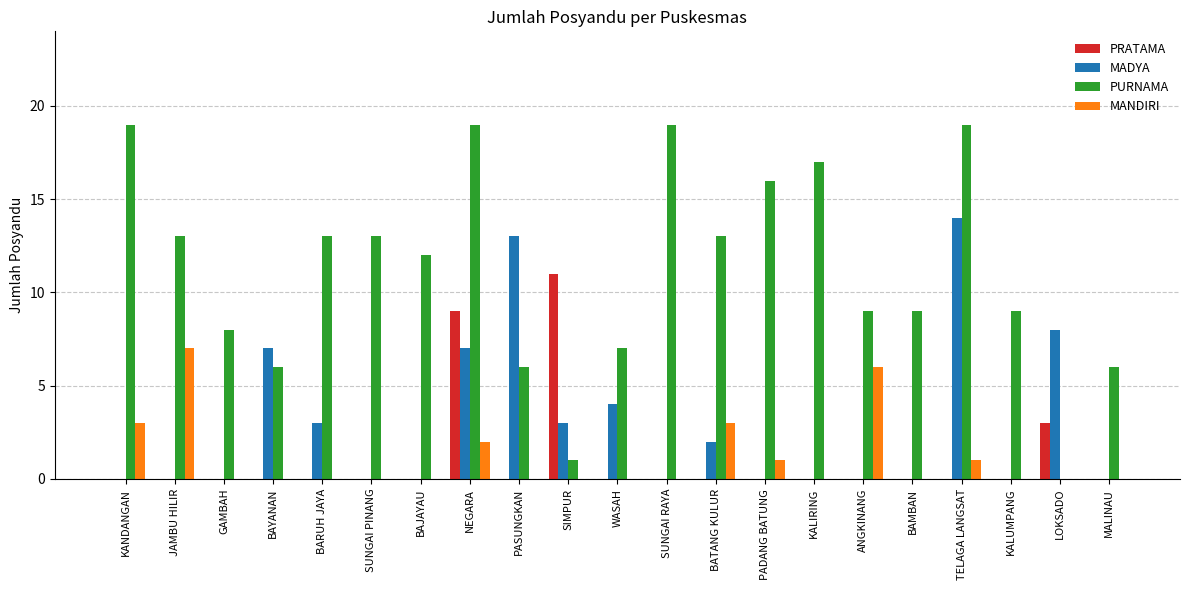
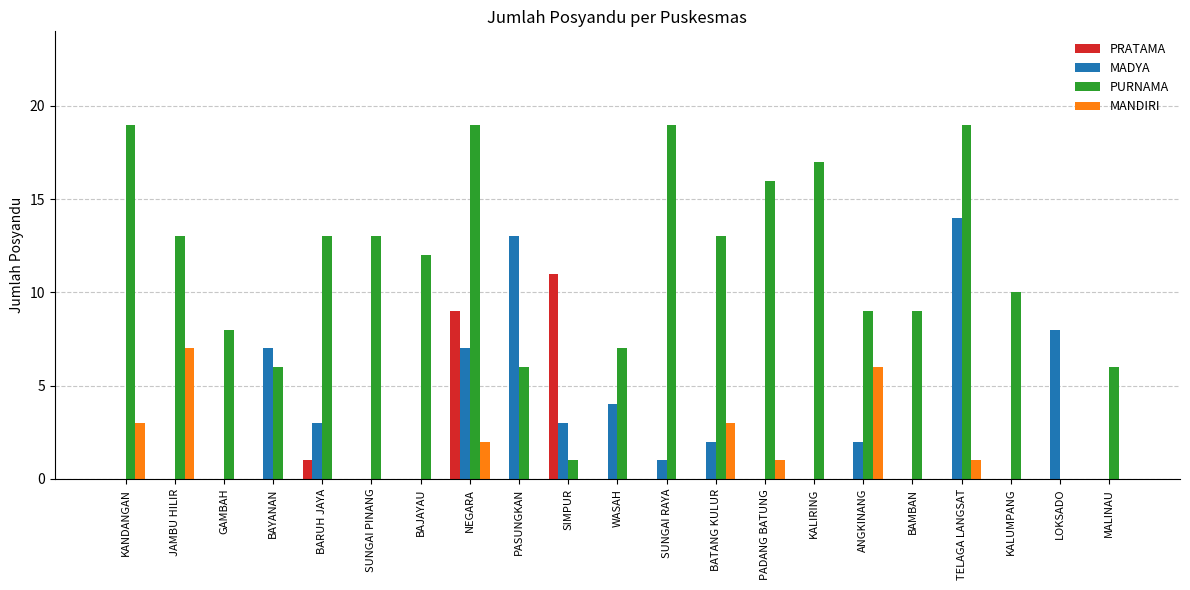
  {
    "PRATAMA": {
      "KANDANGAN": 0,
      "JAMBU HILIR": 0,
      "GAMBAH": 0,
      "BAYANAN": 0,
-     "BARUH JAYA": 0,
+     "BARUH JAYA": 1,
      "SUNGAI PINANG": 0,
      "BAJAYAU": 0,
      "NEGARA": 9,
      "PASUNGKAN": 0,
      "SIMPUR": 11,
      "WASAH": 0,
      "SUNGAI RAYA": 0,
      "BATANG KULUR": 0,
      "PADANG BATUNG": 0,
      "KALIRING": 0,
      "ANGKINANG": 0,
      "BAMBAN": 0,
      "TELAGA LANGSAT": 0,
      "KALUMPANG": 0,
-     "LOKSADO": 3,
+     "LOKSADO": 0,
      "MALINAU": 0
    },
    "MADYA": {
      "KANDANGAN": 0,
      "JAMBU HILIR": 0,
      "GAMBAH": 0,
      "BAYANAN": 7,
      "BARUH JAYA": 3,
      "SUNGAI PINANG": 0,
      "BAJAYAU": 0,
      "NEGARA": 7,
      "PASUNGKAN": 13,
      "SIMPUR": 3,
      "WASAH": 4,
-     "SUNGAI RAYA": 0,
+     "SUNGAI RAYA": 1,
      "BATANG KULUR": 2,
      "PADANG BATUNG": 0,
      "KALIRING": 0,
-     "ANGKINANG": 0,
+     "ANGKINANG": 2,
      "BAMBAN": 0,
      "TELAGA LANGSAT": 14,
      "KALUMPANG": 0,
      "LOKSADO": 8,
      "MALINAU": 0
    },
    "PURNAMA": {
      "KANDANGAN": 19,
      "JAMBU HILIR": 13,
      "GAMBAH": 8,
      "BAYANAN": 6,
      "BARUH JAYA": 13,
      "SUNGAI PINANG": 13,
      "BAJAYAU": 12,
      "NEGARA": 19,
      "PASUNGKAN": 6,
      "SIMPUR": 1,
      "WASAH": 7,
      "SUNGAI RAYA": 19,
      "BATANG KULUR": 13,
      "PADANG BATUNG": 16,
      "KALIRING": 17,
      "ANGKINANG": 9,
      "BAMBAN": 9,
      "TELAGA LANGSAT": 19,
-     "KALUMPANG": 9,
+     "KALUMPANG": 10,
      "LOKSADO": 0,
      "MALINAU": 6
    },
    "MANDIRI": {
      "KANDANGAN": 3,
      "JAMBU HILIR": 7,
      "GAMBAH": 0,
      "BAYANAN": 0,
      "BARUH JAYA": 0,
      "SUNGAI PINANG": 0,
      "BAJAYAU": 0,
      "NEGARA": 2,
      "PASUNGKAN": 0,
      "SIMPUR": 0,
      "WASAH": 0,
      "SUNGAI RAYA": 0,
      "BATANG KULUR": 3,
      "PADANG BATUNG": 1,
      "KALIRING": 0,
      "ANGKINANG": 6,
      "BAMBAN": 0,
      "TELAGA LANGSAT": 1,
      "KALUMPANG": 0,
      "LOKSADO": 0,
      "MALINAU": 0
    }
  }
